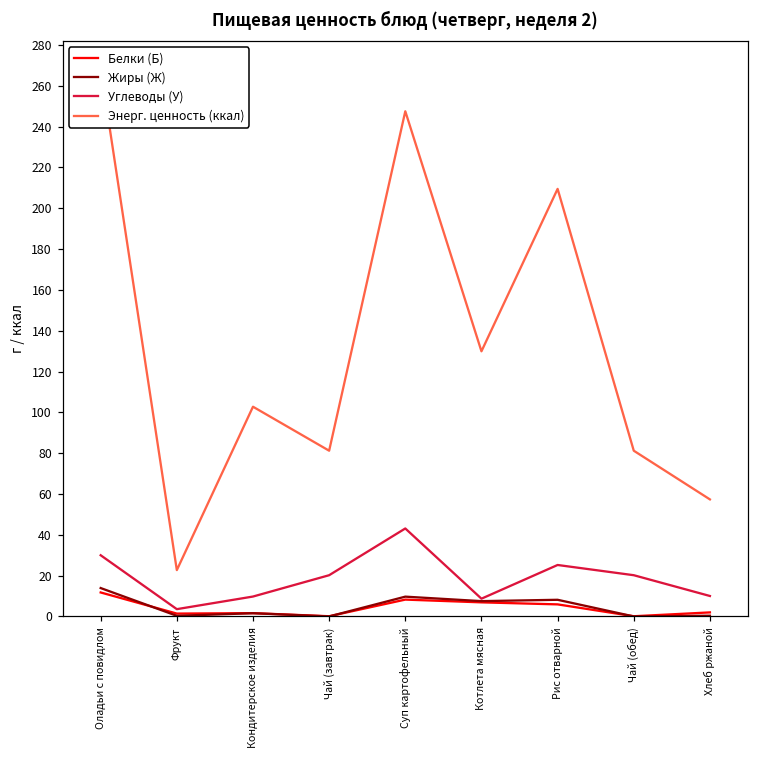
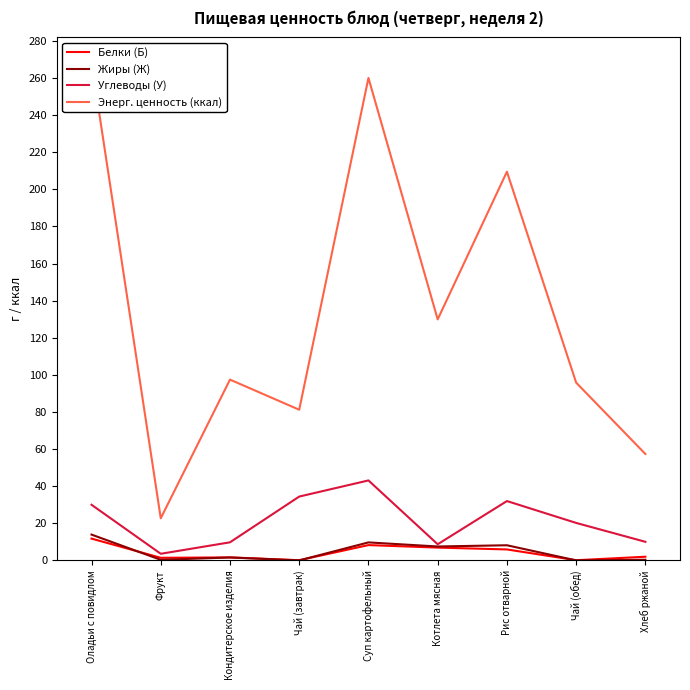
  {
    "Белки (Б)": {
      "Оладьи с повидлом": 12,
      "Суп картофельный": 8,
      "Рис отварной": 6,
      "Хлеб ржаной": 2
    },
    "Жиры (Ж)": {
      "Оладьи с повидлом": 14,
      "Суп картофельный": 10,
      "Рис отварной": 8,
      "Хлеб ржаной": 0
    },
    "Углеводы (У)": {
      "Оладьи с повидлом": 30,
      "Фрукт": 4,
      "Кондитерское изделия": 10,
-     "Чай (завтрак)": 20,
+     "Чай (завтрак)": 34,
      "Суп картофельный": 43,
-     "Рис отварной": 25,
+     "Рис отварной": 32,
      "Чай (обед)": 20,
      "Хлеб ржаной": 10
    },
    "Энерг. ценность (ккал)": {
      "Фрукт": 23,
-     "Кондитерское изделия": 103,
+     "Кондитерское изделия": 97,
      "Чай (завтрак)": 81,
-     "Суп картофельный": 248,
+     "Суп картофельный": 260,
      "Котлета мясная": 130,
      "Рис отварной": 209,
-     "Чай (обед)": 81,
+     "Чай (обед)": 96,
      "Хлеб ржаной": 57
    }
  }
